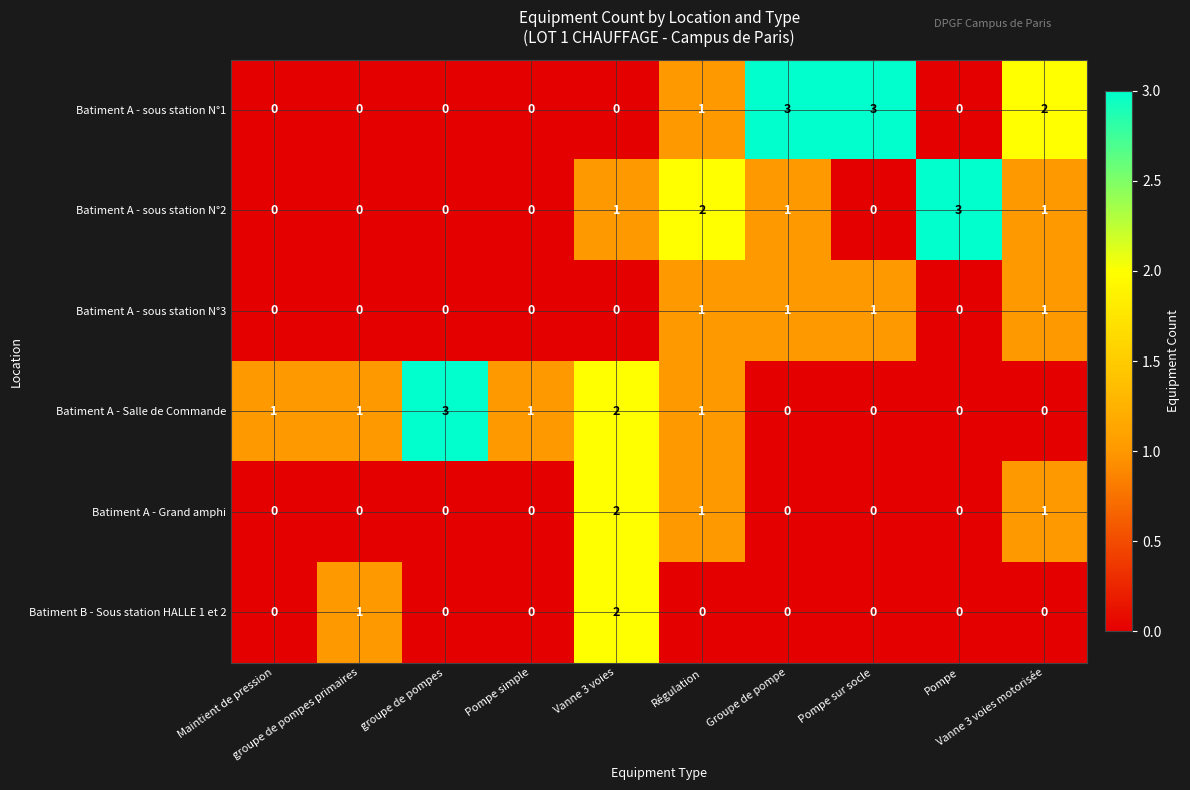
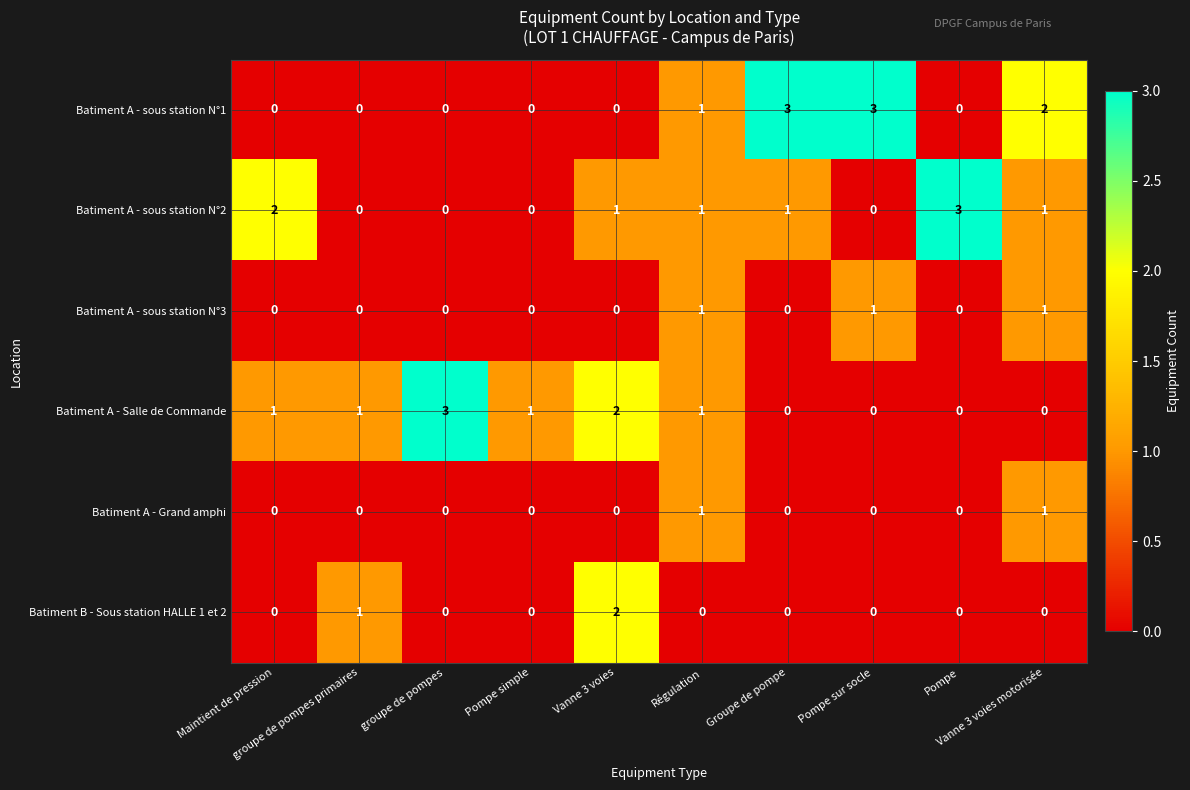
  {
    "Batiment A - sous station N°1": {
      "Maintient de pression": 0,
      "groupe de pompes primaires": 0,
      "groupe de pompes": 0,
      "Pompe simple": 0,
      "Vanne 3 voies": 0,
      "Régulation": 1,
      "Groupe de pompe": 3,
      "Pompe sur socle": 3,
      "Pompe": 0,
      "Vanne 3 voies motorisée": 2
    },
    "Batiment A - sous station N°2": {
-     "Maintient de pression": 0,
+     "Maintient de pression": 2,
      "groupe de pompes primaires": 0,
      "groupe de pompes": 0,
      "Pompe simple": 0,
      "Vanne 3 voies": 1,
-     "Régulation": 2,
+     "Régulation": 1,
      "Groupe de pompe": 1,
      "Pompe sur socle": 0,
      "Pompe": 3,
      "Vanne 3 voies motorisée": 1
    },
    "Batiment A - sous station N°3": {
      "Maintient de pression": 0,
      "groupe de pompes primaires": 0,
      "groupe de pompes": 0,
      "Pompe simple": 0,
      "Vanne 3 voies": 0,
      "Régulation": 1,
-     "Groupe de pompe": 1,
+     "Groupe de pompe": 0,
      "Pompe sur socle": 1,
      "Pompe": 0,
      "Vanne 3 voies motorisée": 1
    },
    "Batiment A - Salle de Commande": {
      "Maintient de pression": 1,
      "groupe de pompes primaires": 1,
      "groupe de pompes": 3,
      "Pompe simple": 1,
      "Vanne 3 voies": 2,
      "Régulation": 1,
      "Groupe de pompe": 0,
      "Pompe sur socle": 0,
      "Pompe": 0,
      "Vanne 3 voies motorisée": 0
    },
    "Batiment A - Grand amphi": {
      "Maintient de pression": 0,
      "groupe de pompes primaires": 0,
      "groupe de pompes": 0,
      "Pompe simple": 0,
-     "Vanne 3 voies": 2,
+     "Vanne 3 voies": 0,
      "Régulation": 1,
      "Groupe de pompe": 0,
      "Pompe sur socle": 0,
      "Pompe": 0,
      "Vanne 3 voies motorisée": 1
    },
    "Batiment B - Sous station HALLE 1 et 2": {
      "Maintient de pression": 0,
      "groupe de pompes primaires": 1,
      "groupe de pompes": 0,
      "Pompe simple": 0,
      "Vanne 3 voies": 2,
      "Régulation": 0,
      "Groupe de pompe": 0,
      "Pompe sur socle": 0,
      "Pompe": 0,
      "Vanne 3 voies motorisée": 0
    }
  }
